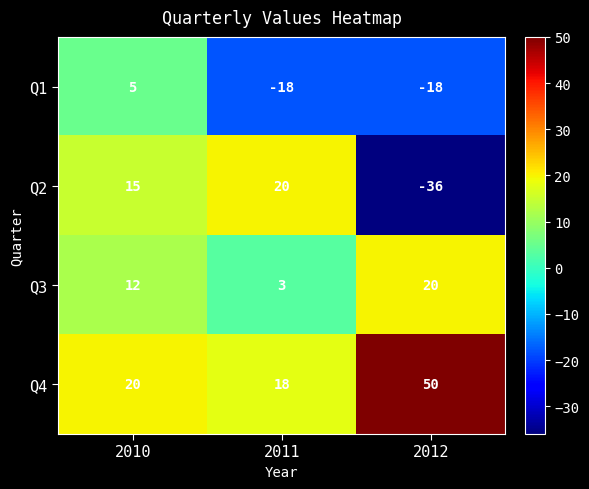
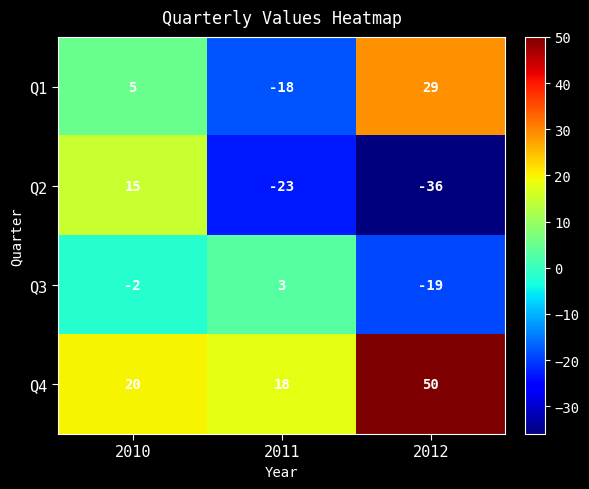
  {
    "Q1": {
      "2010": 5,
      "2011": -18,
-     "2012": -18
+     "2012": 29
    },
    "Q2": {
      "2010": 15,
-     "2011": 20,
+     "2011": -23,
      "2012": -36
    },
    "Q3": {
-     "2010": 12,
+     "2010": -2,
      "2011": 3,
-     "2012": 20
+     "2012": -19
    },
    "Q4": {
      "2010": 20,
      "2011": 18,
      "2012": 50
    }
  }
